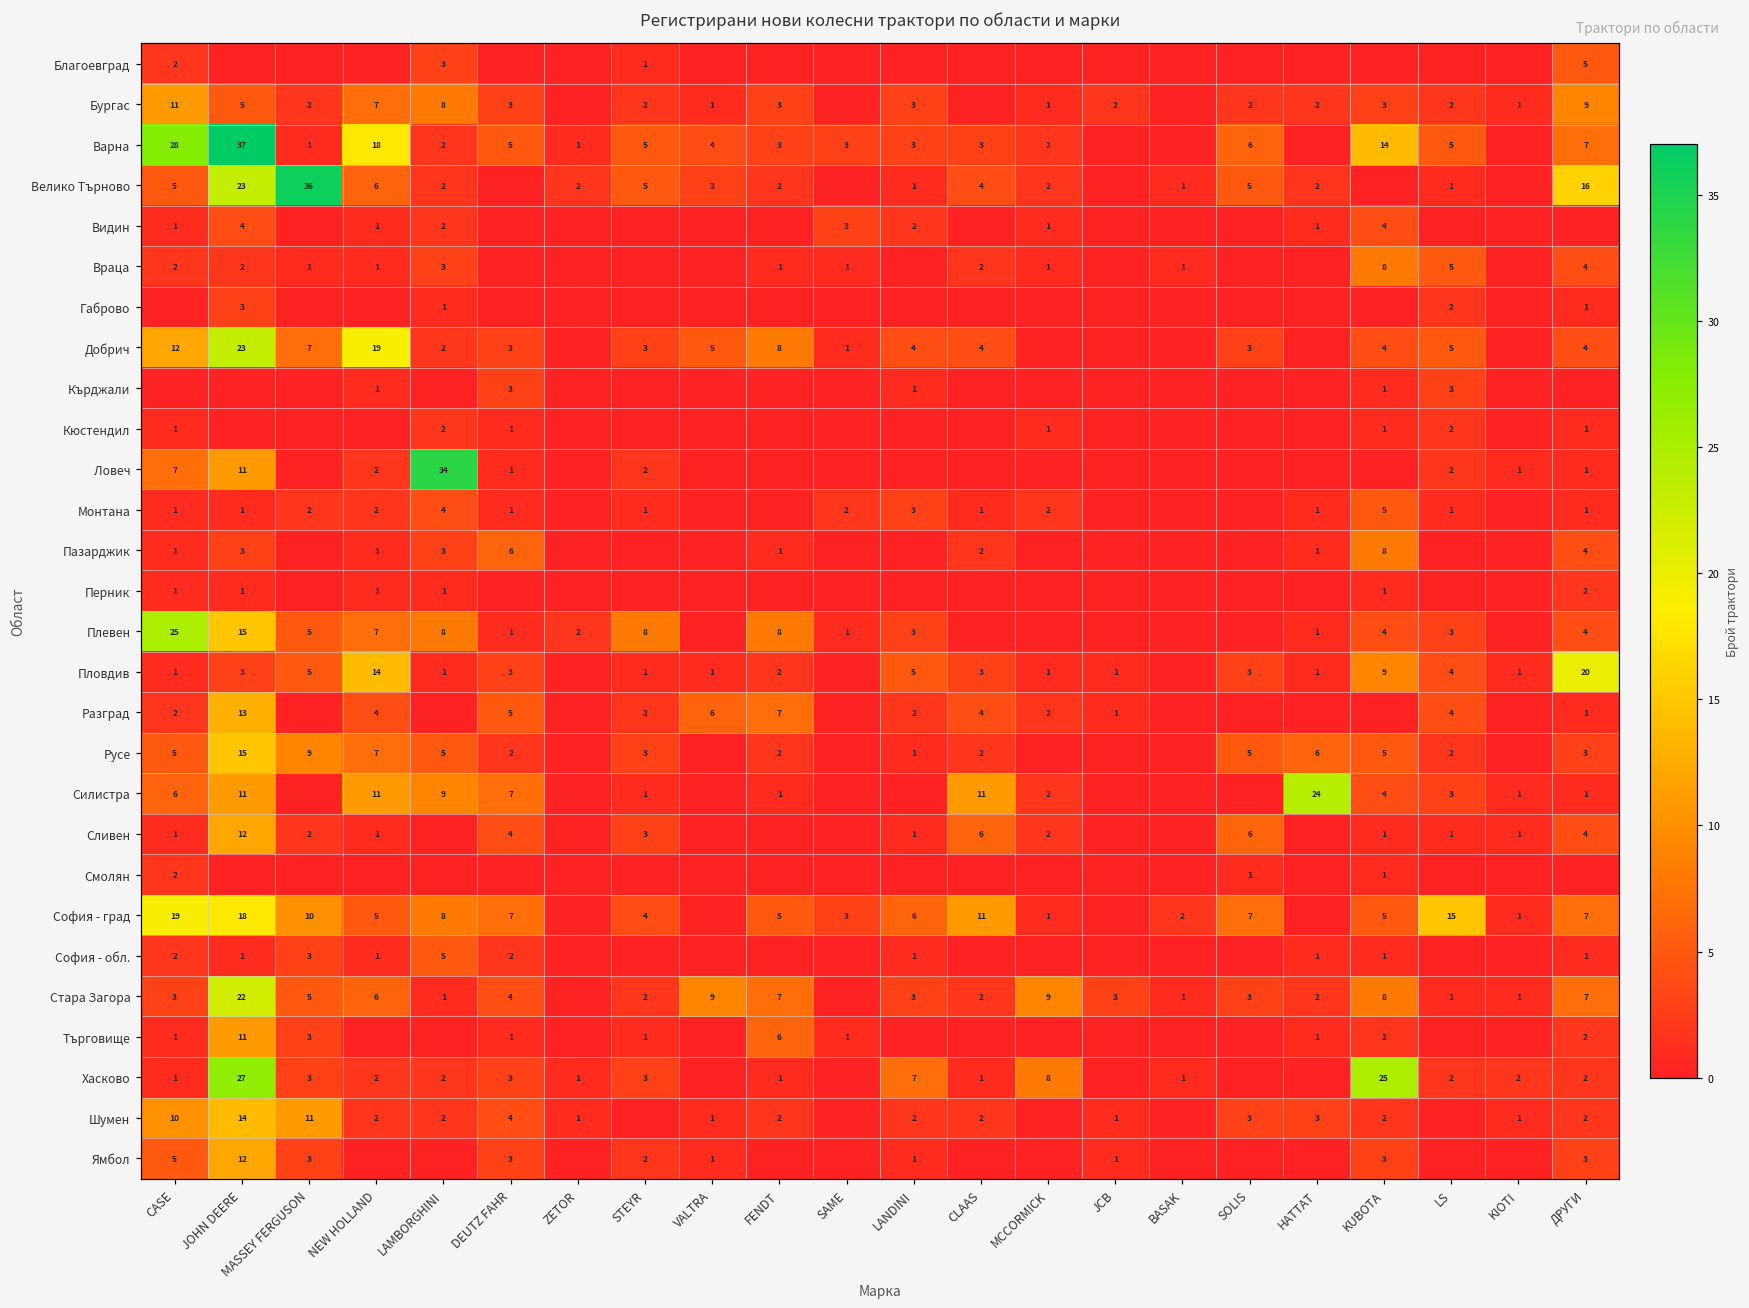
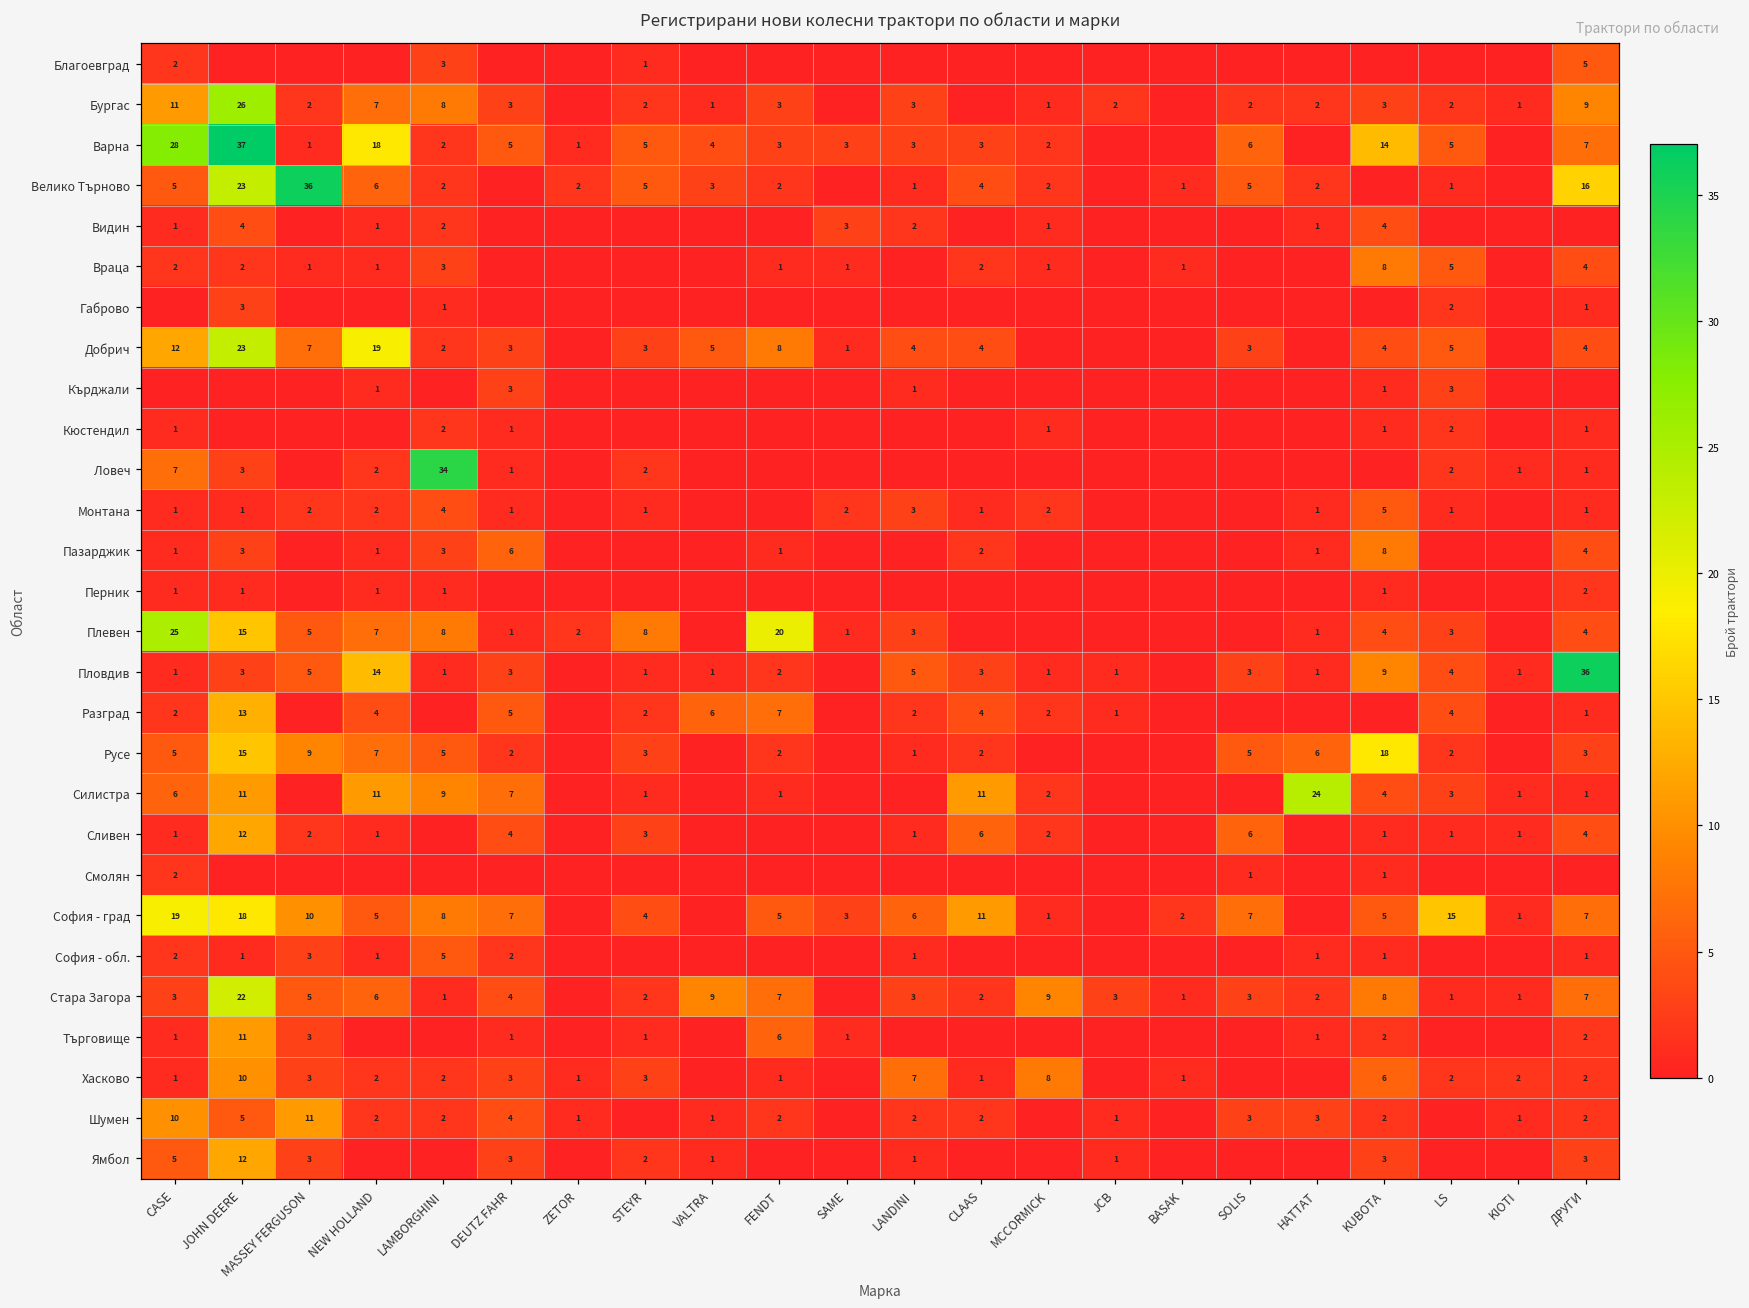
  {
    "Бургас": {
      "CASE": 11,
-     "JOHN DEERE": 5,
+     "JOHN DEERE": 26,
      "MASSEY FERGUSON": 2,
      "NEW HOLLAND": 7,
      "LAMBORGHINI": 8,
      "DEUTZ FAHR": 3,
      "STEYR": 2,
      "VALTRA": 1,
      "FENDT": 3,
      "LANDINI": 3,
      "MCCORMICK": 1,
      "JCB": 2,
      "SOLIS": 2,
      "HATTAT": 2,
      "KUBOTA": 3,
      "LS": 2,
      "KIOTI": 1,
      "ДРУГИ": 9
    },
    "Ловеч": {
      "CASE": 7,
-     "JOHN DEERE": 11,
+     "JOHN DEERE": 3,
      "NEW HOLLAND": 2,
      "LAMBORGHINI": 34,
      "DEUTZ FAHR": 1,
      "STEYR": 2,
      "LS": 2,
      "KIOTI": 1,
      "ДРУГИ": 1
    },
    "Плевен": {
      "CASE": 25,
      "JOHN DEERE": 15,
      "MASSEY FERGUSON": 5,
      "NEW HOLLAND": 7,
      "LAMBORGHINI": 8,
      "DEUTZ FAHR": 1,
      "ZETOR": 2,
      "STEYR": 8,
-     "FENDT": 8,
+     "FENDT": 20,
      "SAME": 1,
      "LANDINI": 3,
      "HATTAT": 1,
      "KUBOTA": 4,
      "LS": 3,
      "ДРУГИ": 4
    },
    "Пловдив": {
      "CASE": 1,
      "JOHN DEERE": 3,
      "MASSEY FERGUSON": 5,
      "NEW HOLLAND": 14,
      "LAMBORGHINI": 1,
      "DEUTZ FAHR": 3,
      "STEYR": 1,
      "VALTRA": 1,
      "FENDT": 2,
      "LANDINI": 5,
      "CLAAS": 3,
      "MCCORMICK": 1,
      "JCB": 1,
      "SOLIS": 3,
      "HATTAT": 1,
      "KUBOTA": 9,
      "LS": 4,
      "KIOTI": 1,
-     "ДРУГИ": 20
+     "ДРУГИ": 36
    },
    "Русе": {
      "CASE": 5,
      "JOHN DEERE": 15,
      "MASSEY FERGUSON": 9,
      "NEW HOLLAND": 7,
      "LAMBORGHINI": 5,
      "DEUTZ FAHR": 2,
      "STEYR": 3,
      "FENDT": 2,
      "LANDINI": 1,
      "CLAAS": 2,
      "SOLIS": 5,
      "HATTAT": 6,
-     "KUBOTA": 5,
+     "KUBOTA": 18,
      "LS": 2,
      "ДРУГИ": 3
    },
    "Хасково": {
      "CASE": 1,
-     "JOHN DEERE": 27,
+     "JOHN DEERE": 10,
      "MASSEY FERGUSON": 3,
      "NEW HOLLAND": 2,
      "LAMBORGHINI": 2,
      "DEUTZ FAHR": 3,
      "ZETOR": 1,
      "STEYR": 3,
      "FENDT": 1,
      "LANDINI": 7,
      "CLAAS": 1,
      "MCCORMICK": 8,
      "BASAK": 1,
-     "KUBOTA": 25,
+     "KUBOTA": 6,
      "LS": 2,
      "KIOTI": 2,
      "ДРУГИ": 2
    },
    "Шумен": {
      "CASE": 10,
-     "JOHN DEERE": 14,
+     "JOHN DEERE": 5,
      "MASSEY FERGUSON": 11,
      "NEW HOLLAND": 2,
      "LAMBORGHINI": 2,
      "DEUTZ FAHR": 4,
      "ZETOR": 1,
      "VALTRA": 1,
      "FENDT": 2,
      "LANDINI": 2,
      "CLAAS": 2,
      "JCB": 1,
      "SOLIS": 3,
      "HATTAT": 3,
      "KUBOTA": 2,
      "KIOTI": 1,
      "ДРУГИ": 2
    }
  }
